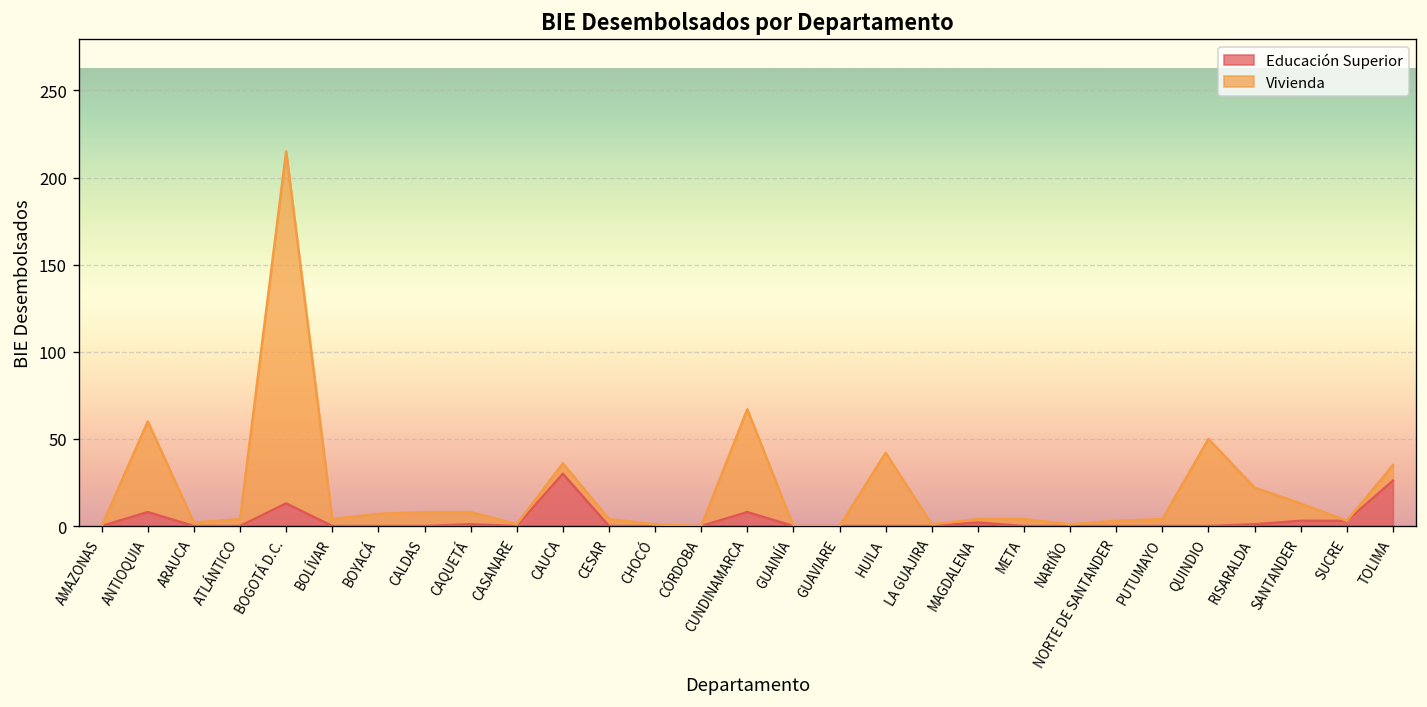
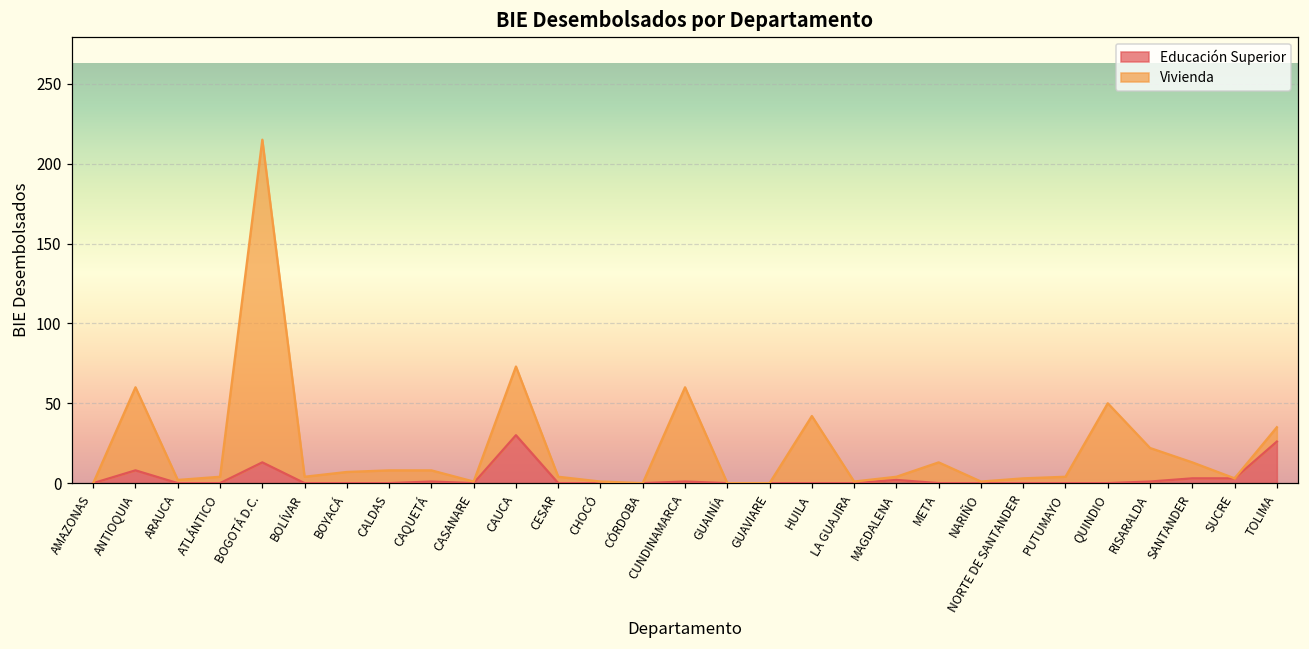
  {
    "Educación Superior": {
      "ANTIOQUIA": 8,
      "ARAUCA": 0,
      "ATLÁNTICO": 0,
      "BOGOTÁ D.C.": 13,
      "BOLÍVAR": 0,
      "BOYACÁ": 0,
      "CALDAS": 0,
      "CAQUETÁ": 1,
      "CAUCA": 30,
      "CESAR": 0,
-     "CUNDINAMARCA": 8,
+     "CUNDINAMARCA": 1,
      "HUILA": 0,
      "MAGDALENA": 2,
      "META": 0,
      "NORTE DE SANTANDER": 0,
      "PUTUMAYO": 0,
      "QUINDIO": 0,
      "RISARALDA": 1,
      "SANTANDER": 3,
      "TOLIMA": 26
    },
    "Vivienda": {
      "ANTIOQUIA": 52,
      "ARAUCA": 2,
      "ATLÁNTICO": 4,
      "BOGOTÁ D.C.": 202,
      "BOLÍVAR": 4,
      "BOYACÁ": 7,
      "CALDAS": 8,
      "CAQUETÁ": 7,
-     "CAUCA": 6,
+     "CAUCA": 43,
      "CESAR": 4,
      "CUNDINAMARCA": 59,
      "HUILA": 42,
      "MAGDALENA": 2,
-     "META": 4,
+     "META": 13,
      "NORTE DE SANTANDER": 3,
      "PUTUMAYO": 4,
      "QUINDIO": 50,
      "RISARALDA": 21,
      "SANTANDER": 10,
      "TOLIMA": 9
    }
  }
